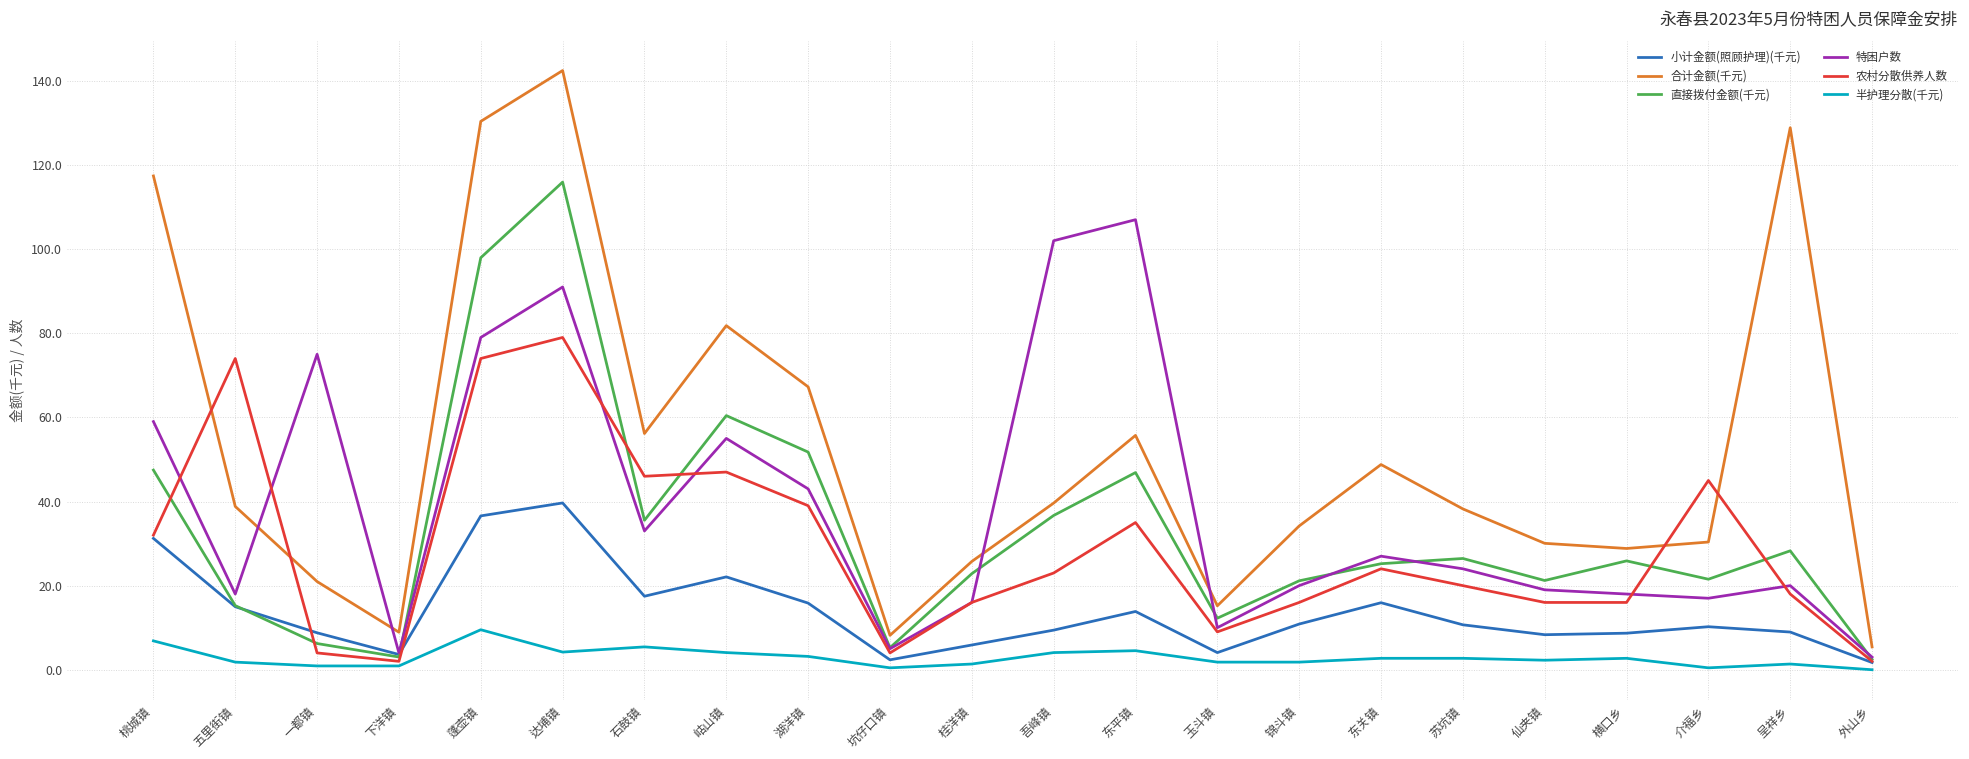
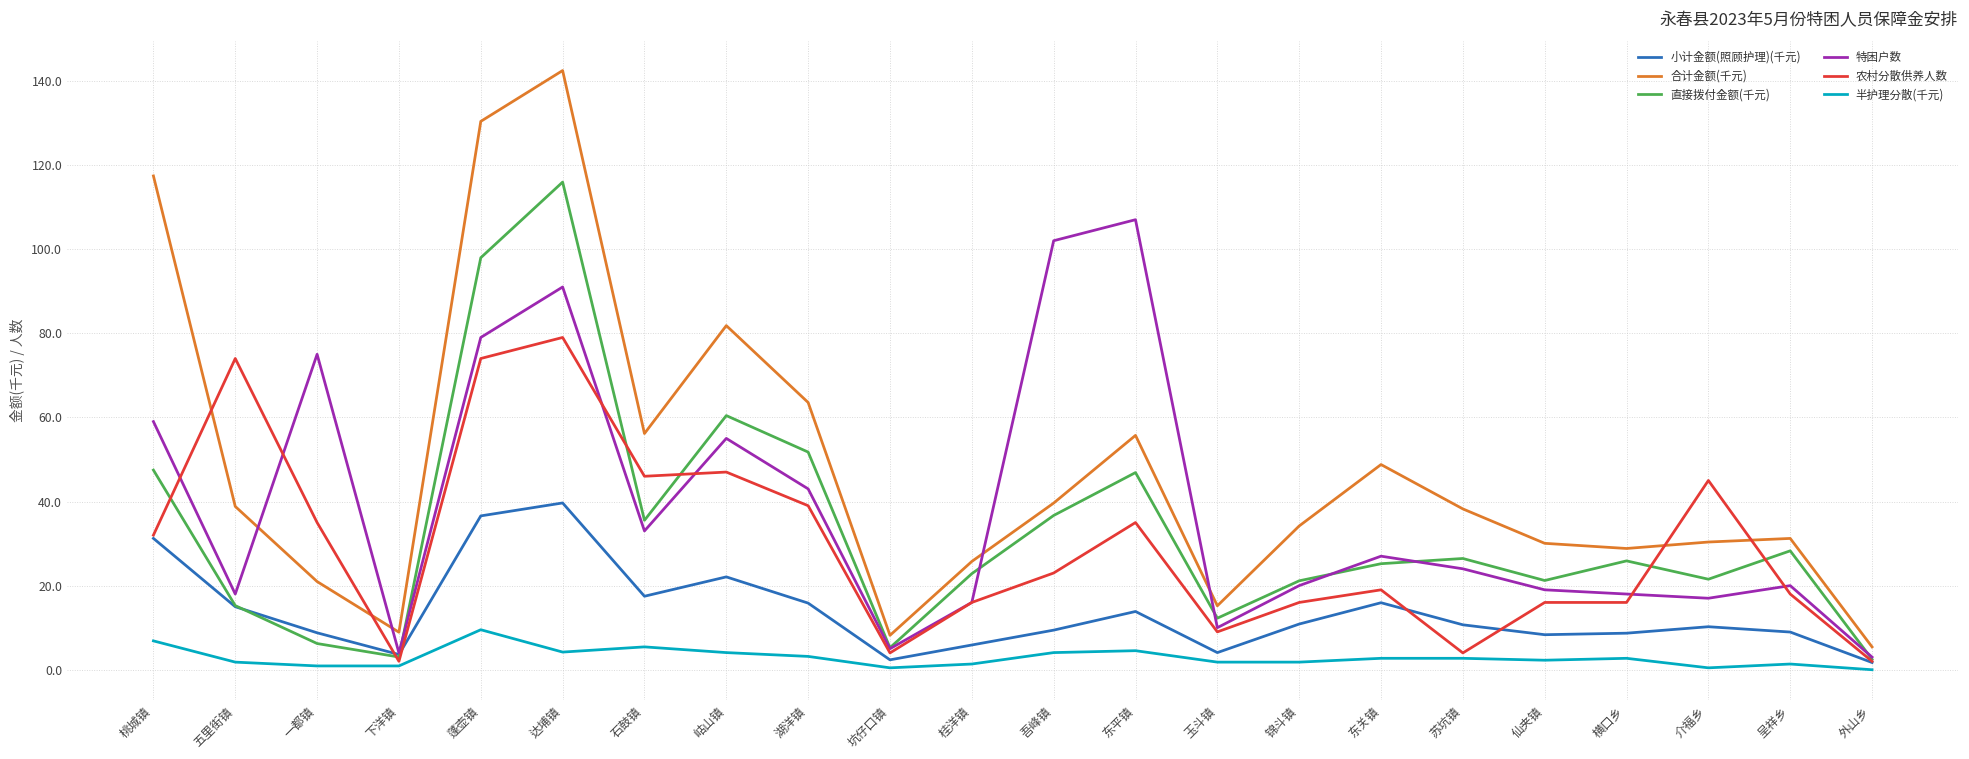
  {
    "小计金额(照顾护理)(千元)": {
      "桃城镇": 31,
      "一都镇": 9,
      "蓬壶镇": 37,
      "达埔镇": 40,
      "石鼓镇": 17,
      "岵山镇": 22,
      "湖洋镇": 16,
      "坑仔口镇": 2,
      "桂洋镇": 6,
      "吾峰镇": 9,
      "东平镇": 14,
      "玉斗镇": 4,
      "锦斗镇": 11,
      "东关镇": 16,
      "苏坑镇": 11,
      "仙夹镇": 8,
      "横口乡": 9,
      "介福乡": 10,
      "呈祥乡": 9
    },
    "合计金额(千元)": {
      "桃城镇": 117,
      "五里街镇": 39,
      "一都镇": 21,
      "下洋镇": 9,
      "蓬壶镇": 130,
      "达埔镇": 142,
      "石鼓镇": 56,
      "岵山镇": 82,
-     "湖洋镇": 67,
+     "湖洋镇": 64,
      "坑仔口镇": 8,
      "桂洋镇": 26,
      "吾峰镇": 40,
      "东平镇": 56,
      "玉斗镇": 15,
      "锦斗镇": 34,
      "东关镇": 49,
      "苏坑镇": 38,
      "仙夹镇": 30,
      "横口乡": 29,
      "介福乡": 30,
-     "呈祥乡": 129,
+     "呈祥乡": 31,
      "外山乡": 5
    },
    "直接拨付金额(千元)": {
      "桃城镇": 47,
      "一都镇": 6,
      "蓬壶镇": 98,
      "达埔镇": 116,
      "石鼓镇": 36,
      "岵山镇": 60,
      "湖洋镇": 52,
      "桂洋镇": 23,
      "吾峰镇": 37,
      "东平镇": 47,
      "玉斗镇": 12,
      "锦斗镇": 21,
      "东关镇": 25,
      "苏坑镇": 26,
      "仙夹镇": 21,
      "横口乡": 26,
      "介福乡": 22,
      "呈祥乡": 28
    },
    "特困户数": {
      "桃城镇": 59,
      "五里街镇": 18,
      "一都镇": 75,
      "蓬壶镇": 79,
      "达埔镇": 91,
      "石鼓镇": 33,
      "岵山镇": 55,
      "湖洋镇": 43,
      "吾峰镇": 102,
      "东平镇": 107,
      "玉斗镇": 10,
      "锦斗镇": 20,
      "东关镇": 27,
      "苏坑镇": 24,
      "仙夹镇": 19,
      "横口乡": 18,
      "介福乡": 17,
      "呈祥乡": 20
    },
    "农村分散供养人数": {
      "桃城镇": 32,
      "五里街镇": 74,
-     "一都镇": 4,
+     "一都镇": 35,
      "下洋镇": 2,
      "蓬壶镇": 74,
      "达埔镇": 79,
      "石鼓镇": 46,
      "岵山镇": 47,
      "湖洋镇": 39,
      "坑仔口镇": 4,
      "吾峰镇": 23,
      "东平镇": 35,
      "玉斗镇": 9,
      "锦斗镇": 16,
-     "东关镇": 24,
-     "苏坑镇": 20,
+     "东关镇": 19,
+     "苏坑镇": 4,
      "仙夹镇": 16,
      "横口乡": 16,
      "介福乡": 45,
      "呈祥乡": 18
    },
    "半护理分散(千元)": {
      "桃城镇": 7,
      "五里街镇": 2,
      "一都镇": 1,
      "下洋镇": 1,
      "蓬壶镇": 10,
      "达埔镇": 4,
      "石鼓镇": 5,
      "岵山镇": 4,
      "湖洋镇": 3,
      "坑仔口镇": 0,
      "桂洋镇": 1,
      "吾峰镇": 4,
      "东平镇": 5,
      "玉斗镇": 2,
      "锦斗镇": 2,
      "东关镇": 3,
      "苏坑镇": 3,
      "仙夹镇": 2,
      "横口乡": 3,
      "介福乡": 0,
      "呈祥乡": 1,
      "外山乡": 0
    }
  }
